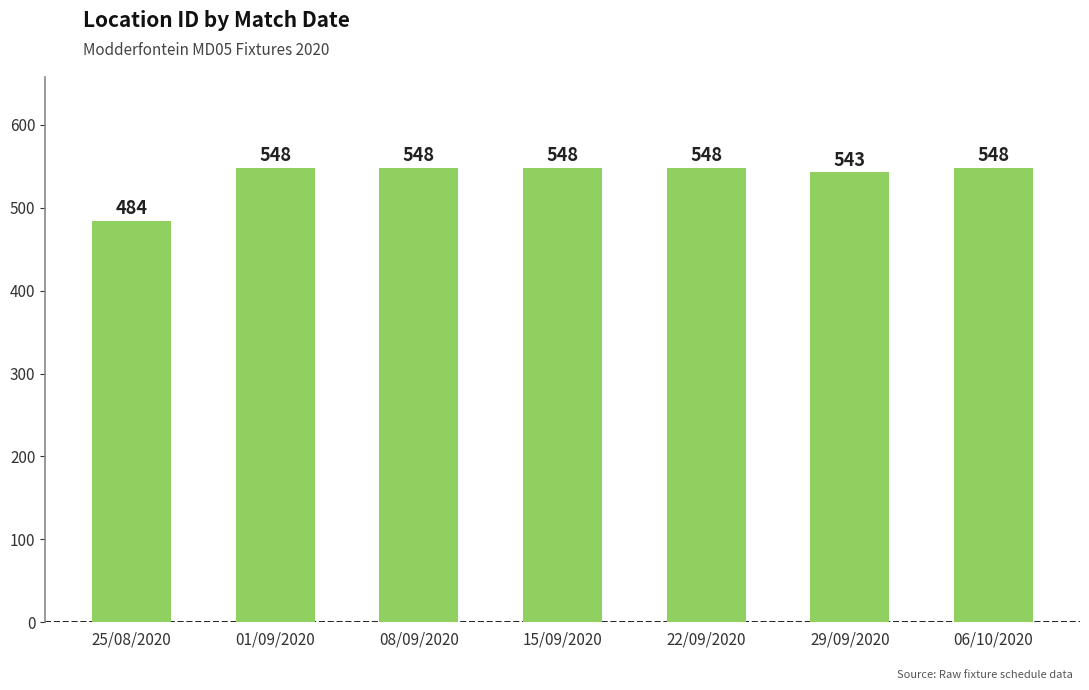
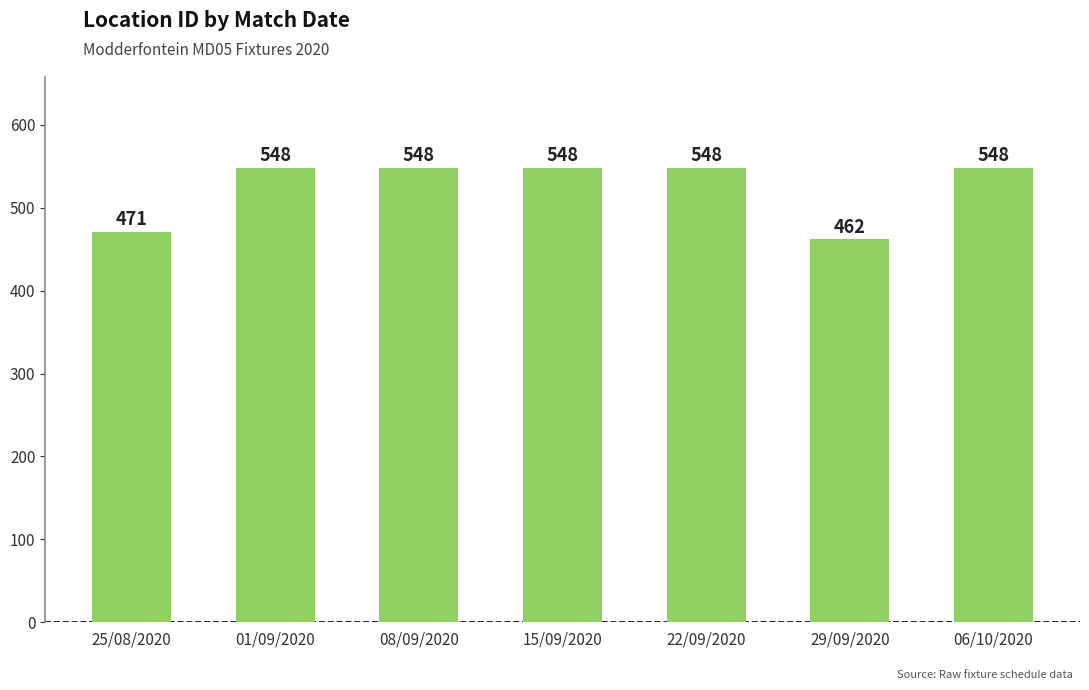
  {
-   "25/08/2020": 484,
+   "25/08/2020": 471,
    "01/09/2020": 548,
    "08/09/2020": 548,
    "15/09/2020": 548,
    "22/09/2020": 548,
-   "29/09/2020": 543,
+   "29/09/2020": 462,
    "06/10/2020": 548
  }
